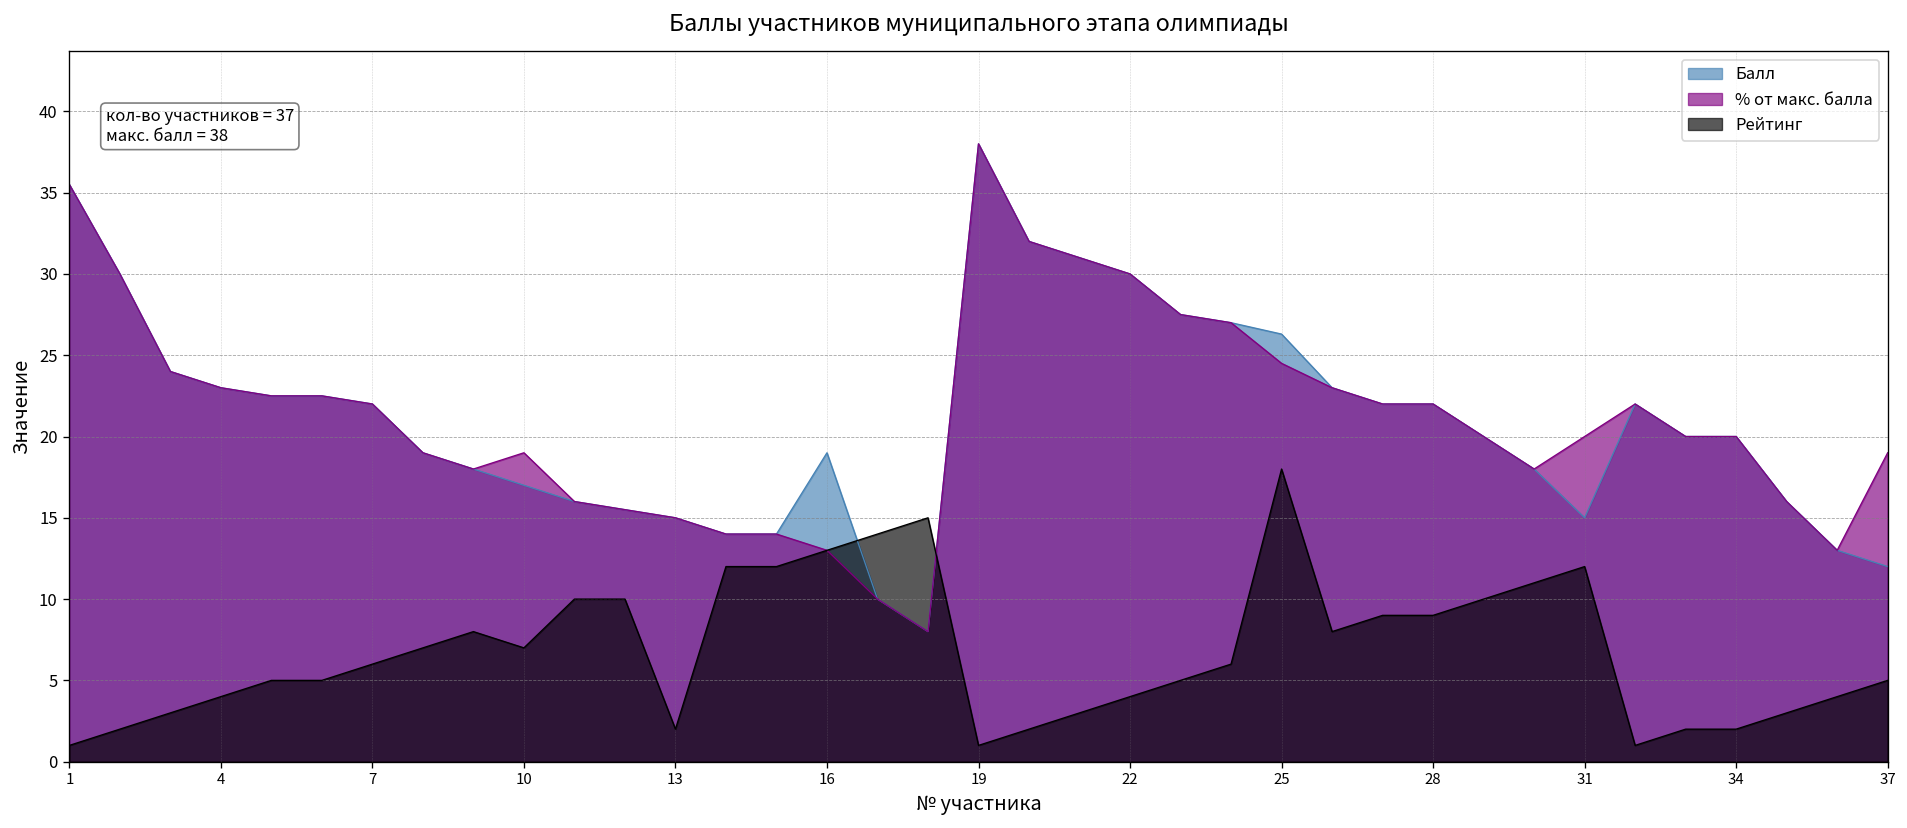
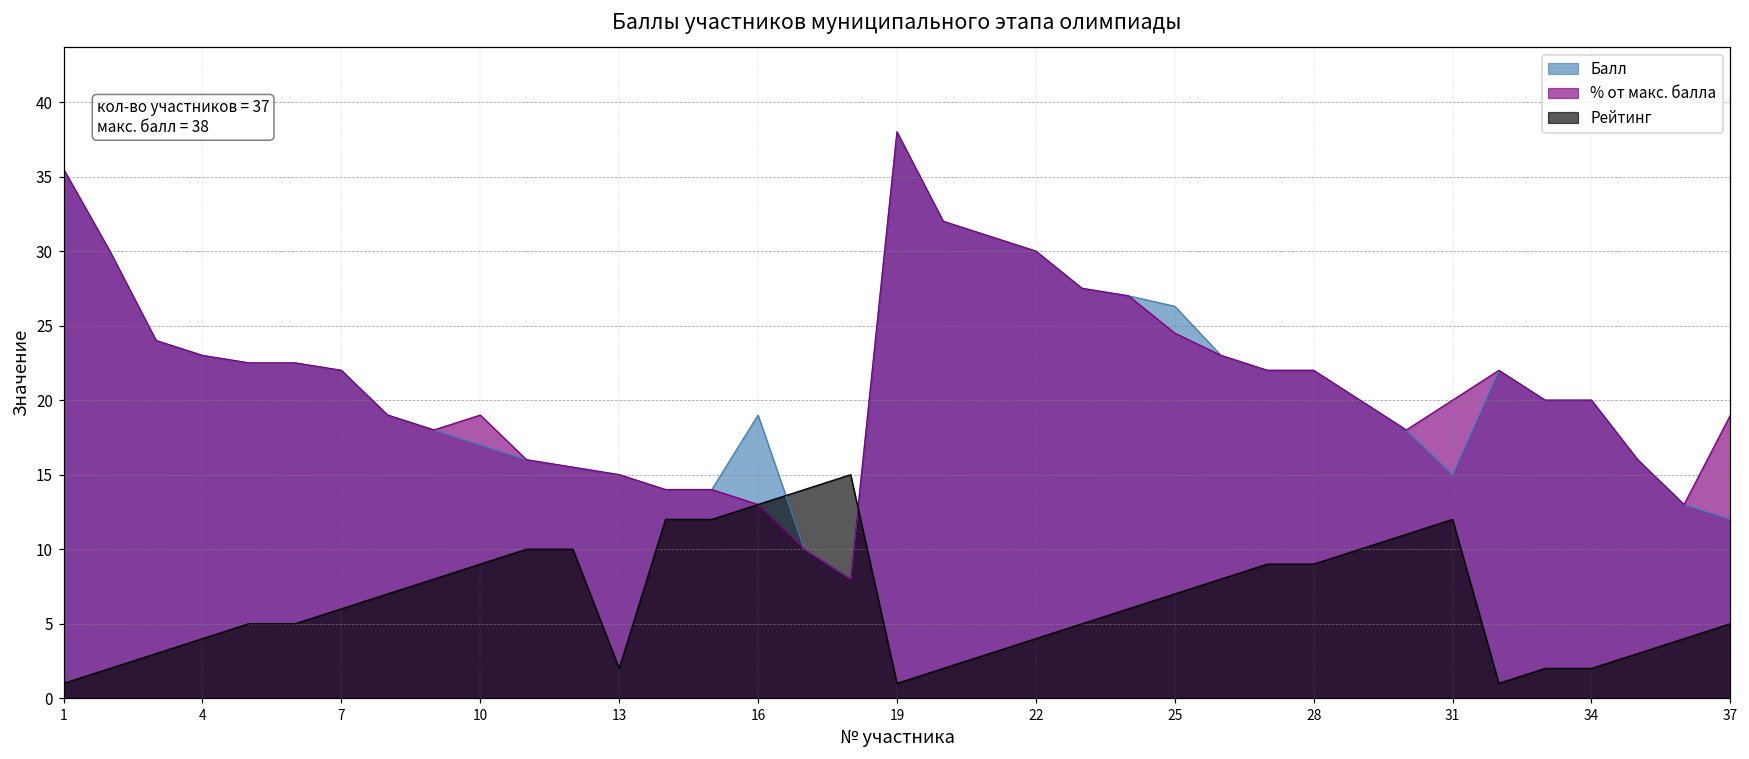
  {
    "Балл": {
      "10": 17,
      "16": 19,
      "25": 26.3,
      "31": 15,
      "37": 12
    },
    "% от макс. балла": {
      "10": 19,
      "25": 24.5,
      "31": 20,
      "37": 19
    },
    "Рейтинг": {
      "1": 1,
      "4": 4,
      "7": 6,
-     "10": 7,
+     "10": 9,
      "13": 2,
      "19": 1,
      "22": 4,
-     "25": 18,
+     "25": 7,
      "28": 9,
      "31": 12,
      "34": 2,
      "37": 5
    }
  }
